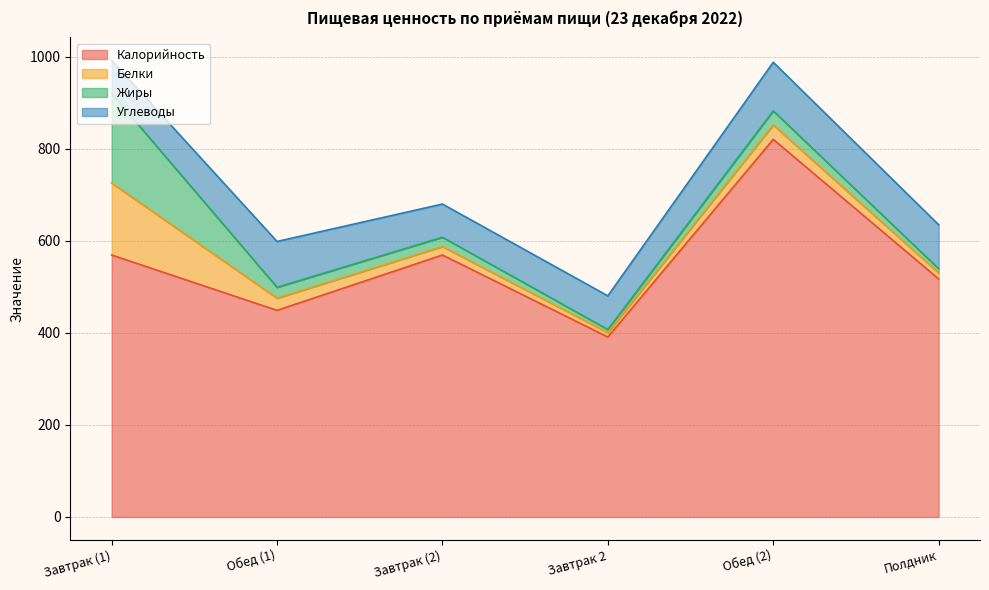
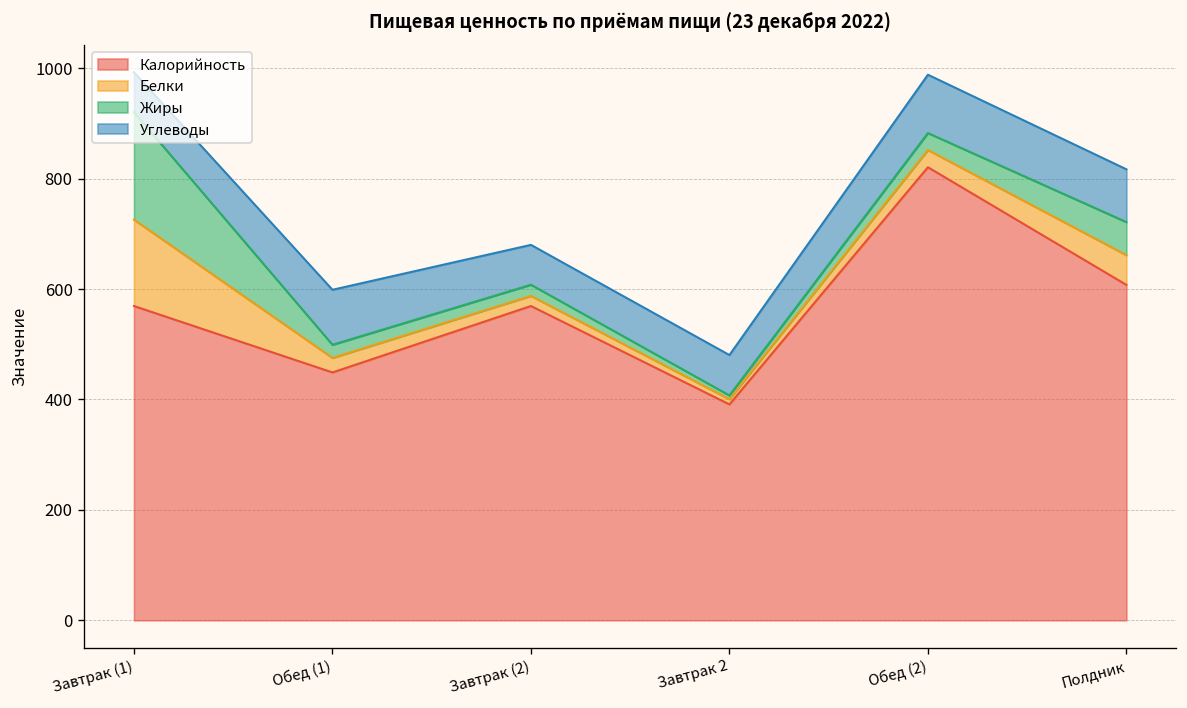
  {
    "Калорийность": {
      "Завтрак (1)": 570,
      "Обед (1)": 450,
      "Завтрак (2)": 570,
      "Завтрак 2": 390,
      "Обед (2)": 820,
-     "Полдник": 520
+     "Полдник": 610
    },
    "Белки": {
      "Завтрак (1)": 160,
      "Обед (1)": 30,
      "Завтрак (2)": 20,
      "Завтрак 2": 10,
      "Обед (2)": 30,
-     "Полдник": 10
+     "Полдник": 50
    },
    "Жиры": {
      "Обед (1)": 20,
      "Завтрак (2)": 20,
      "Завтрак 2": 10,
      "Обед (2)": 30,
-     "Полдник": 10
+     "Полдник": 60
    },
    "Углеводы": {
      "Обед (1)": 100,
      "Завтрак (2)": 70,
      "Завтрак 2": 70,
      "Обед (2)": 110,
      "Полдник": 100
    }
  }
